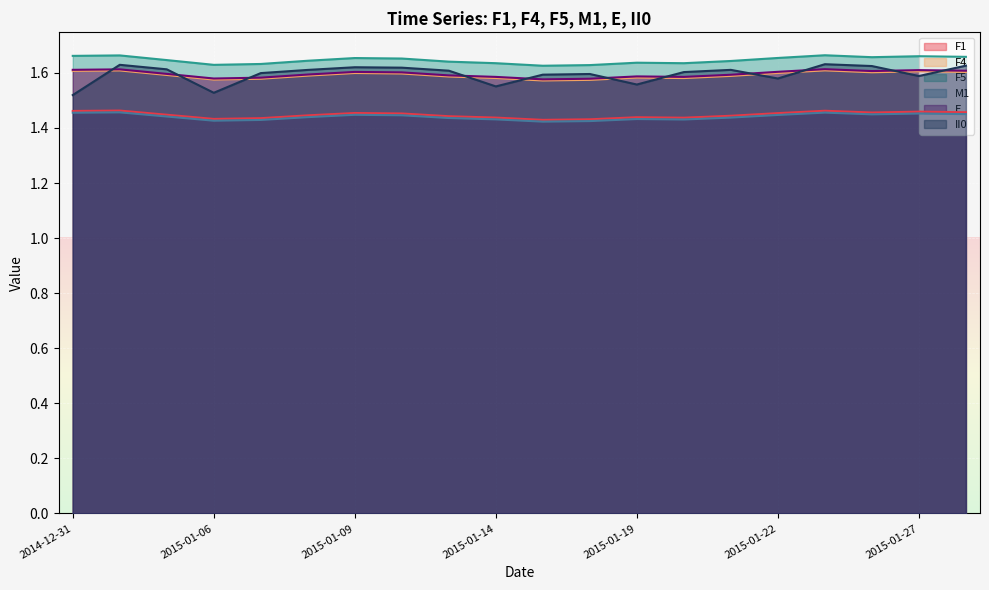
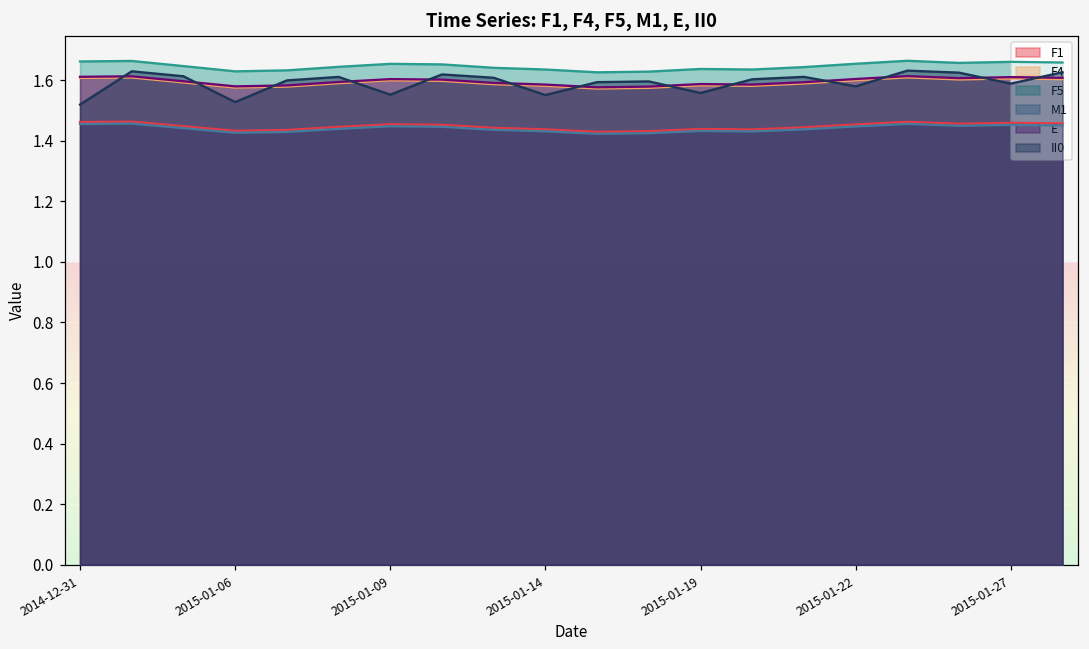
  {
    "II0": {
      "2014-12-31": 1.52,
      "2015-01-06": 1.53,
-     "2015-01-09": 1.62,
+     "2015-01-09": 1.55,
      "2015-01-14": 1.55,
      "2015-01-19": 1.56,
      "2015-01-22": 1.58,
      "2015-01-27": 1.59
    }
  }
